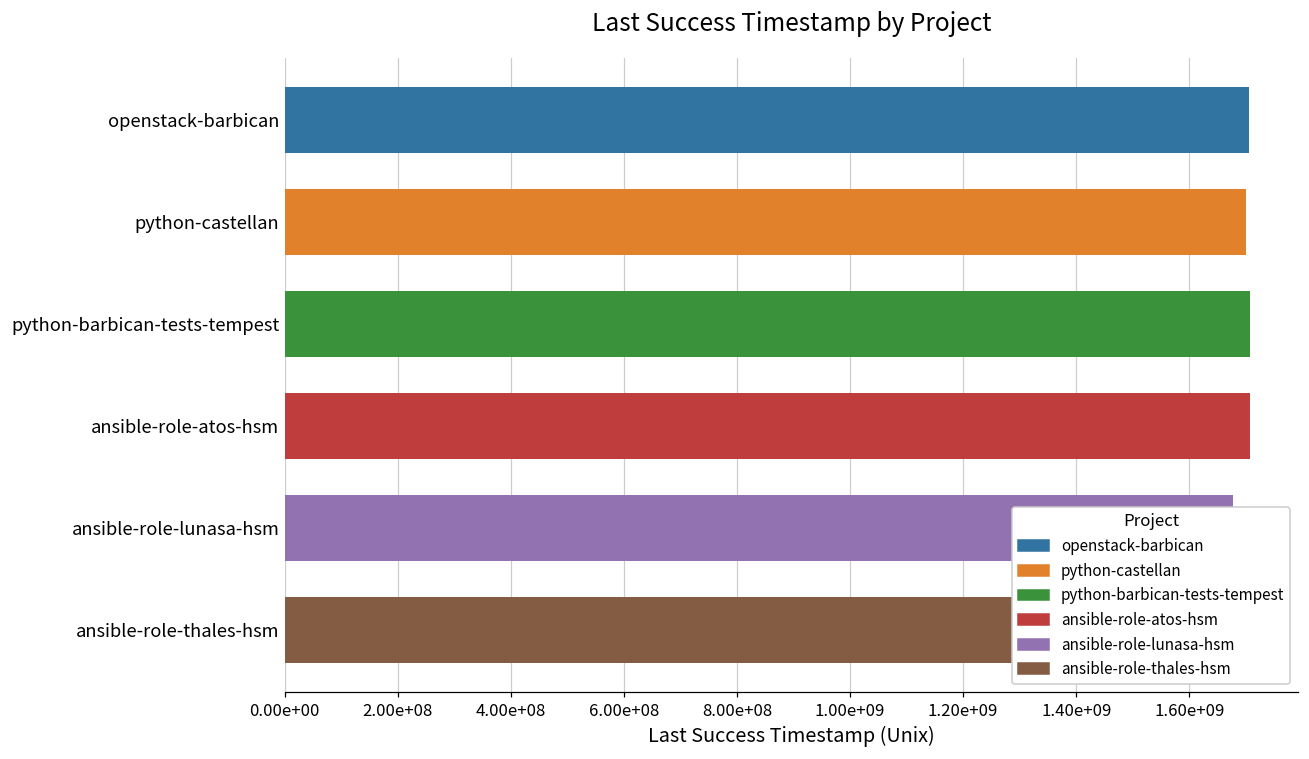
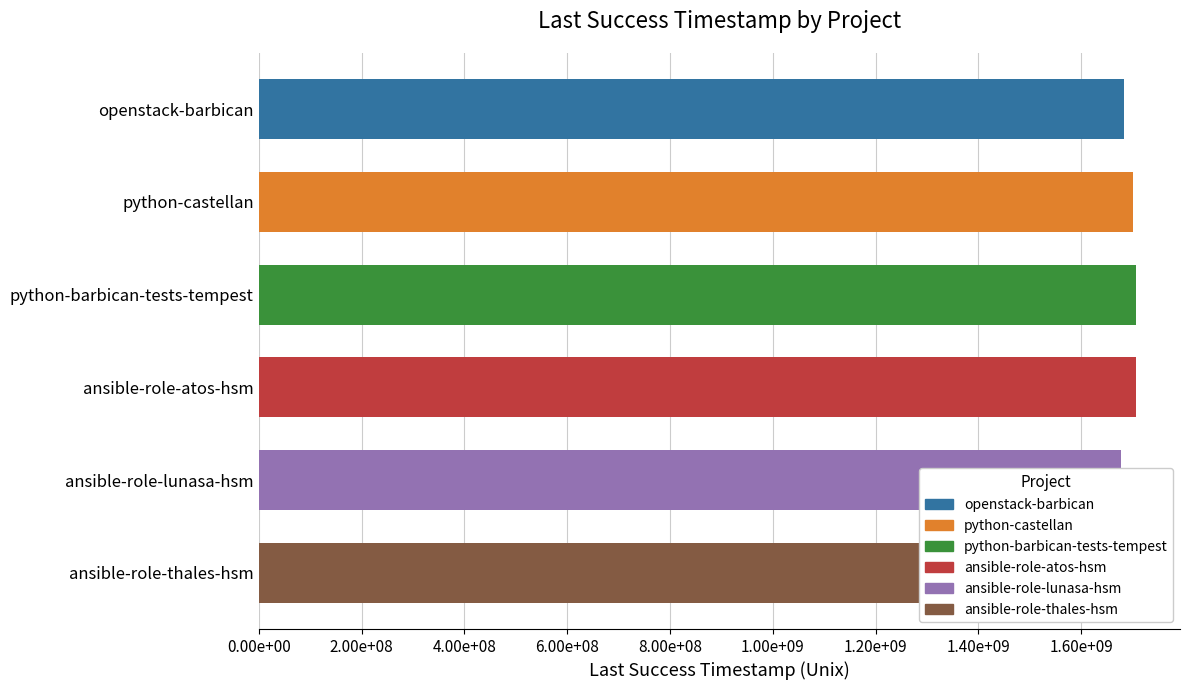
  {
-   "openstack-barbican": 1700000000,
+   "openstack-barbican": 1680000000,
    "python-castellan": 1700000000,
    "python-barbican-tests-tempest": 1710000000,
    "ansible-role-atos-hsm": 1710000000
  }
